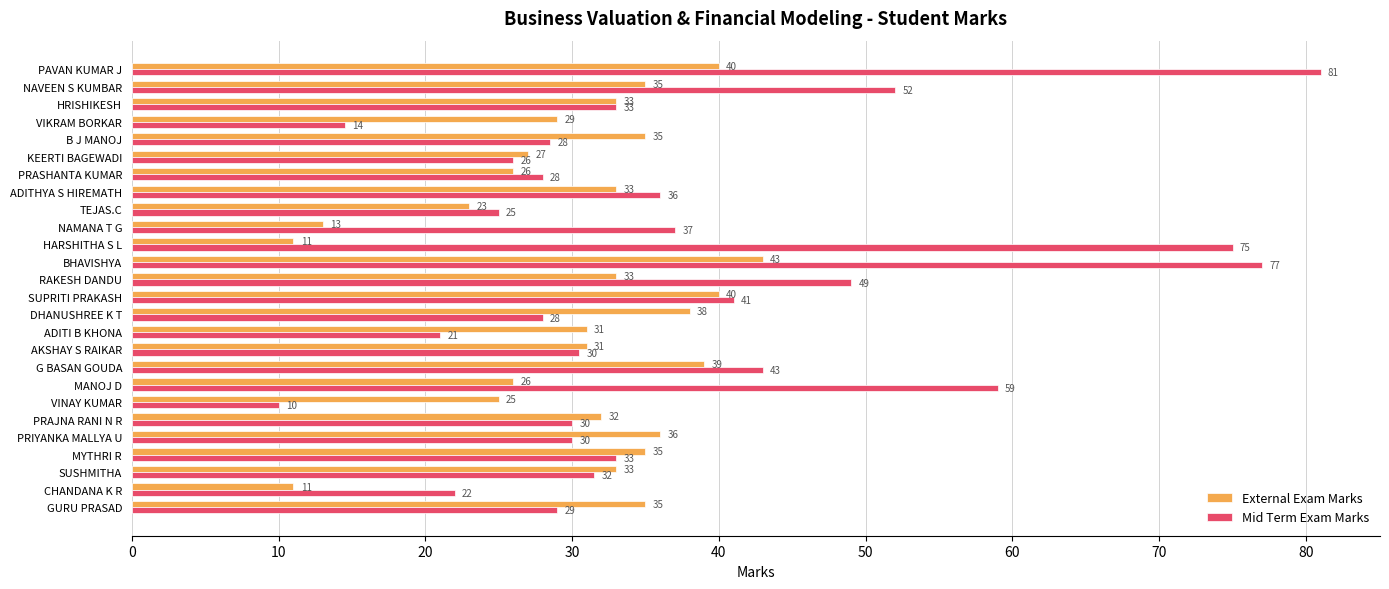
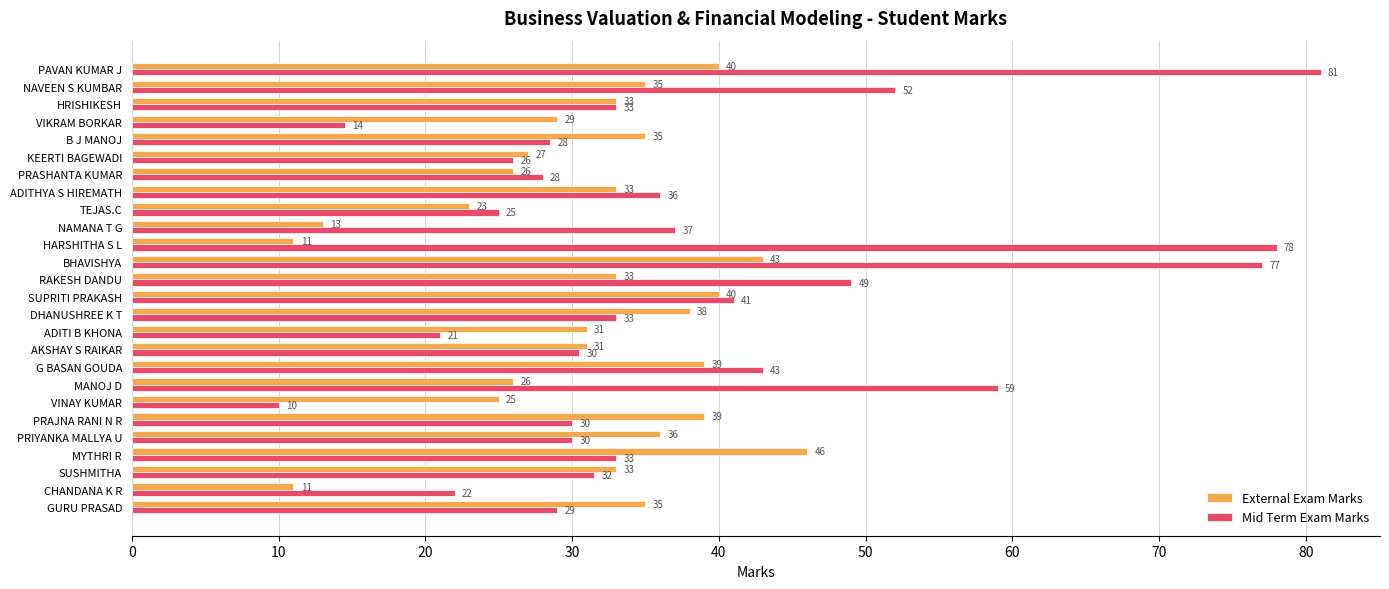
  {
    "External Exam Marks": {
      "PAVAN KUMAR J": 40,
      "NAVEEN S KUMBAR": 35,
      "VIKRAM BORKAR": 29,
      "B J MANOJ": 35,
      "KEERTI BAGEWADI": 27,
      "PRASHANTA KUMAR": 26,
      "ADITHYA S HIREMATH": 33,
      "TEJAS.C": 23,
      "NAMANA T G": 13,
      "HARSHITHA S L": 11,
      "BHAVISHYA": 43,
      "RAKESH DANDU": 33,
      "SUPRITI PRAKASH": 40,
      "DHANUSHREE K T": 38,
      "ADITI B KHONA": 31,
      "AKSHAY S RAIKAR": 31,
      "G BASAN GOUDA": 39,
      "MANOJ D": 26,
      "VINAY KUMAR": 25,
-     "PRAJNA RANI N R": 32,
+     "PRAJNA RANI N R": 39,
      "PRIYANKA MALLYA U": 36,
-     "MYTHRI R": 35,
+     "MYTHRI R": 46,
      "SUSHMITHA": 33,
      "CHANDANA K R": 11,
      "GURU PRASAD": 35
    },
    "Mid Term Exam Marks": {
      "PAVAN KUMAR J": 81,
      "NAVEEN S KUMBAR": 52,
      "VIKRAM BORKAR": 14,
      "B J MANOJ": 28,
      "KEERTI BAGEWADI": 26,
      "PRASHANTA KUMAR": 28,
      "ADITHYA S HIREMATH": 36,
      "TEJAS.C": 25,
      "NAMANA T G": 37,
-     "HARSHITHA S L": 75,
+     "HARSHITHA S L": 78,
      "BHAVISHYA": 77,
      "RAKESH DANDU": 49,
      "SUPRITI PRAKASH": 41,
-     "DHANUSHREE K T": 28,
+     "DHANUSHREE K T": 33,
      "ADITI B KHONA": 21,
      "AKSHAY S RAIKAR": 30,
      "G BASAN GOUDA": 43,
      "MANOJ D": 59,
      "VINAY KUMAR": 10,
      "PRAJNA RANI N R": 30,
      "PRIYANKA MALLYA U": 30,
      "MYTHRI R": 33,
      "SUSHMITHA": 32,
      "CHANDANA K R": 22,
      "GURU PRASAD": 29
    }
  }
